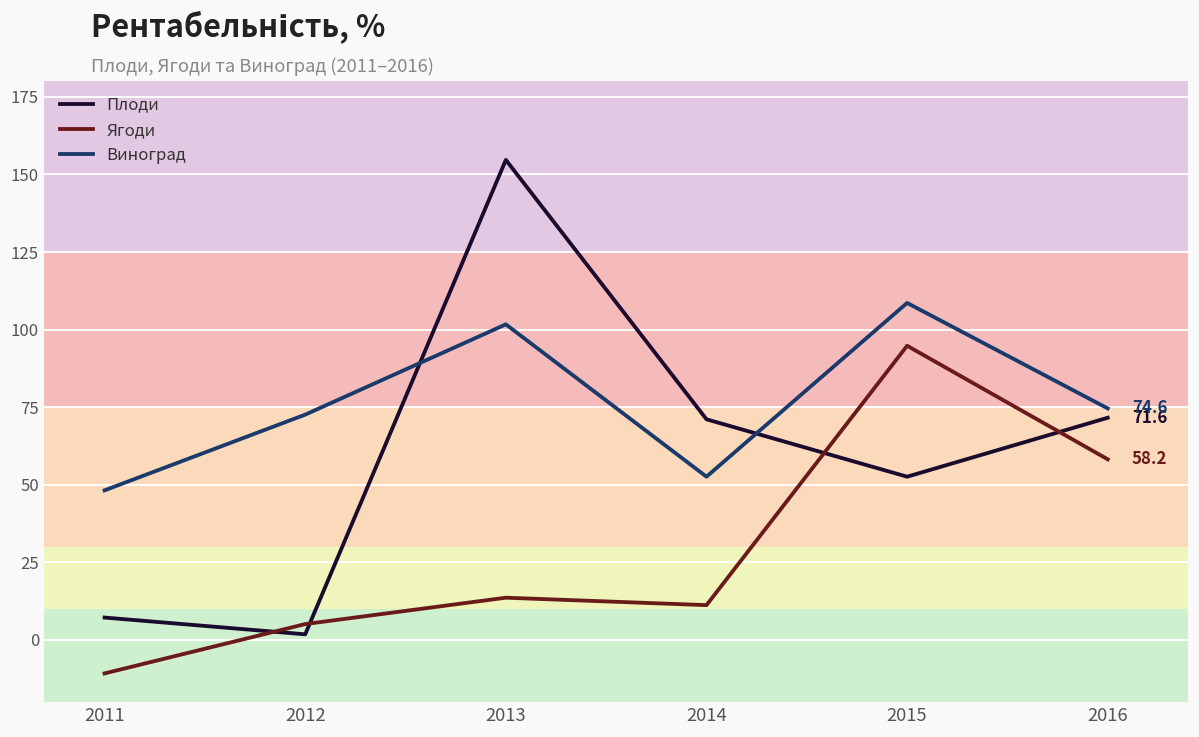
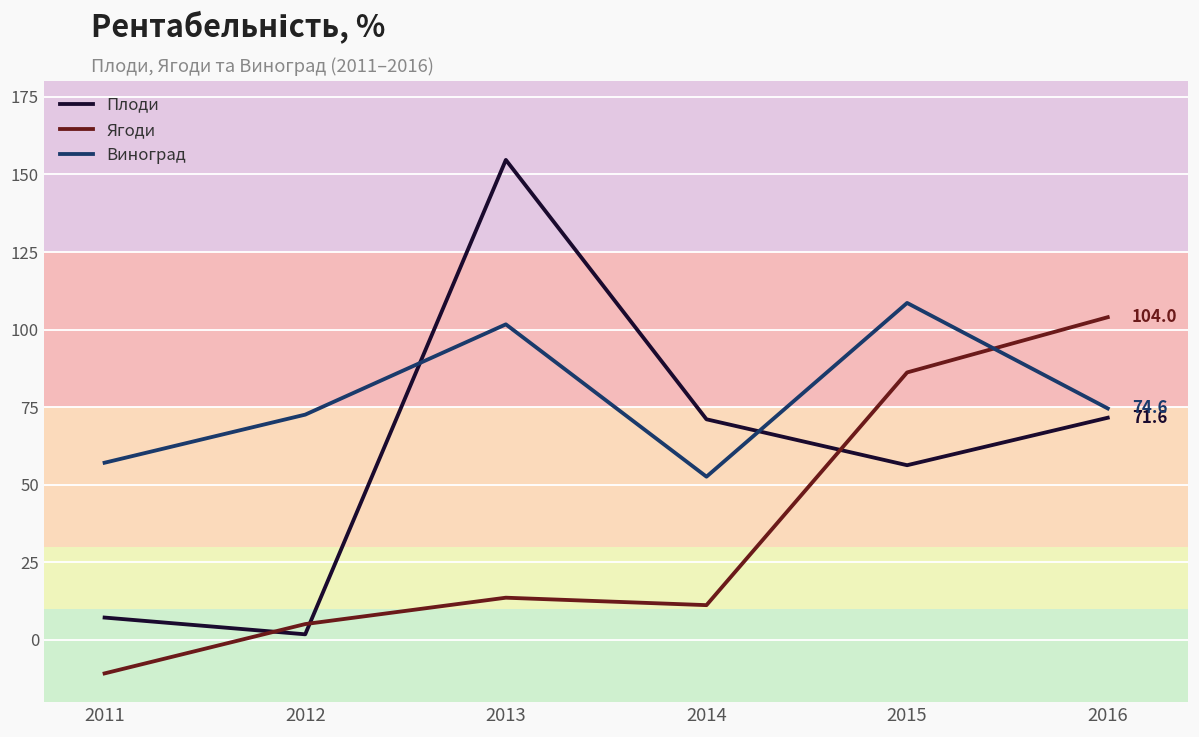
  {
    "Плоди": {
      "2011": 7,
      "2012": 2,
      "2013": 155,
      "2014": 71,
-     "2015": 53
+     "2015": 56
    },
    "Ягоди": {
-     "2015": 95,
-     "2016": 58.2
+     "2015": 86,
+     "2016": 104.0
    },
    "Виноград": {
-     "2011": 48,
+     "2011": 57,
      "2012": 73,
      "2013": 102,
      "2014": 53,
      "2015": 109
    }
  }
